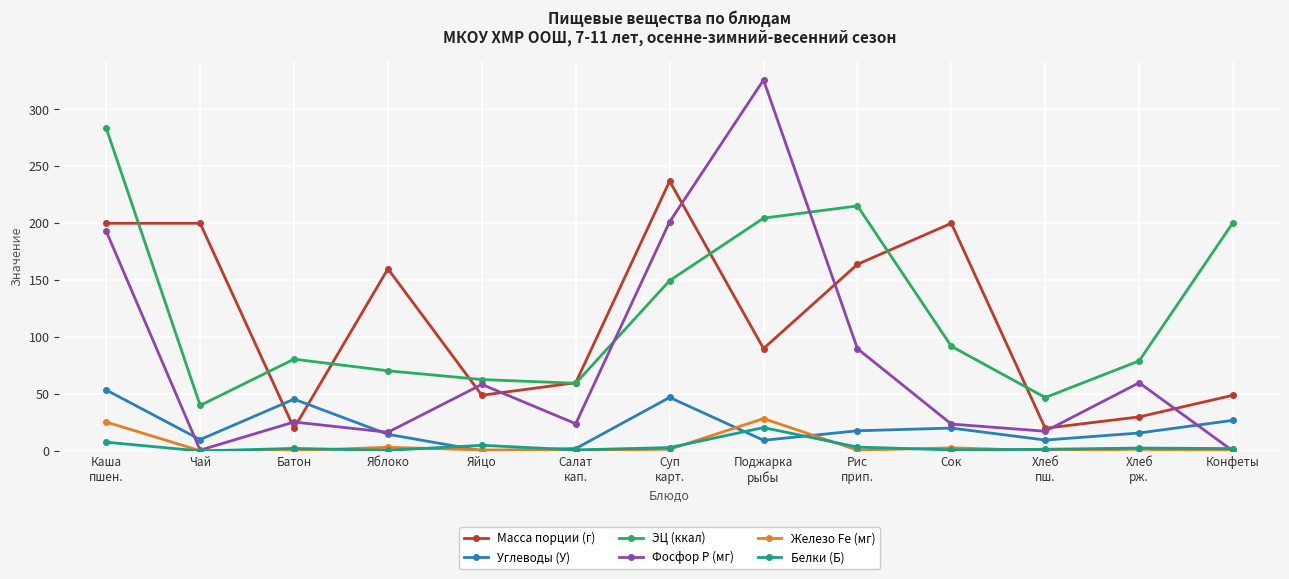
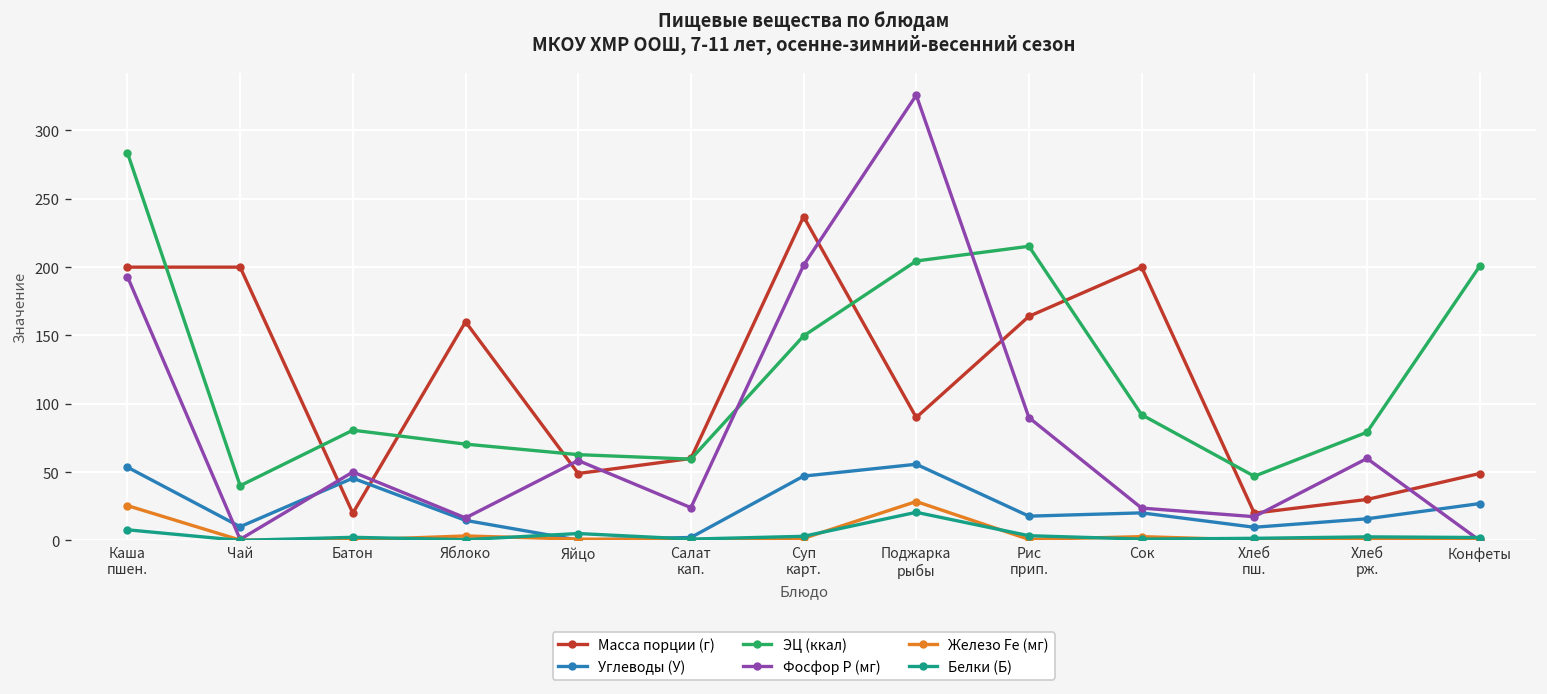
  {
    "Масса порции (г)": {
      "Каша пшен.": 200,
      "Чай": 200,
      "Батон": 20,
      "Яблоко": 160,
      "Яйцо": 49,
      "Суп карт.": 237,
      "Поджарка рыбы": 90,
      "Рис прип.": 164,
      "Сок": 200,
      "Хлеб пш.": 20,
      "Хлеб рж.": 30,
      "Конфеты": 49
    },
    "Углеводы (У)": {
      "Каша пшен.": 54,
      "Чай": 10,
      "Батон": 46,
      "Суп карт.": 47,
-     "Поджарка рыбы": 9,
+     "Поджарка рыбы": 56,
      "Рис прип.": 18,
      "Сок": 20,
      "Хлеб пш.": 10,
      "Хлеб рж.": 16,
      "Конфеты": 27
    },
    "Фосфор P (мг)": {
      "Каша пшен.": 193,
-     "Батон": 26,
+     "Батон": 50,
      "Яйцо": 59,
      "Салат кап.": 24,
      "Суп карт.": 201,
      "Поджарка рыбы": 326,
      "Рис прип.": 90,
      "Сок": 24,
      "Хлеб пш.": 17,
      "Хлеб рж.": 60
    },
    "Железо Fe (мг)": {
      "Каша пшен.": 26,
      "Яблоко": 3,
      "Поджарка рыбы": 29,
      "Рис прип.": 1
    }
  }
